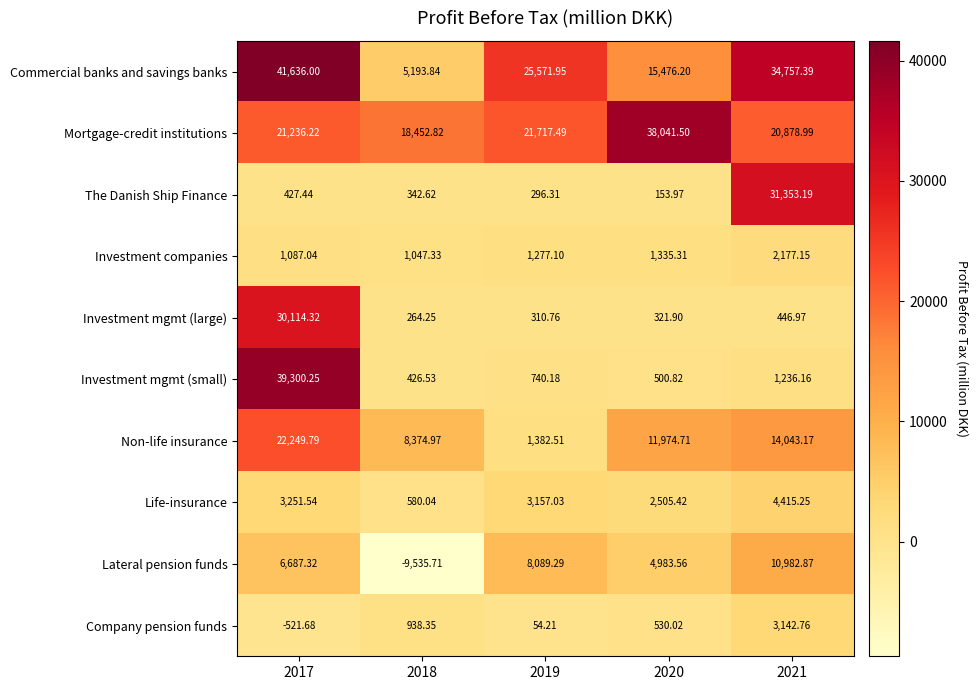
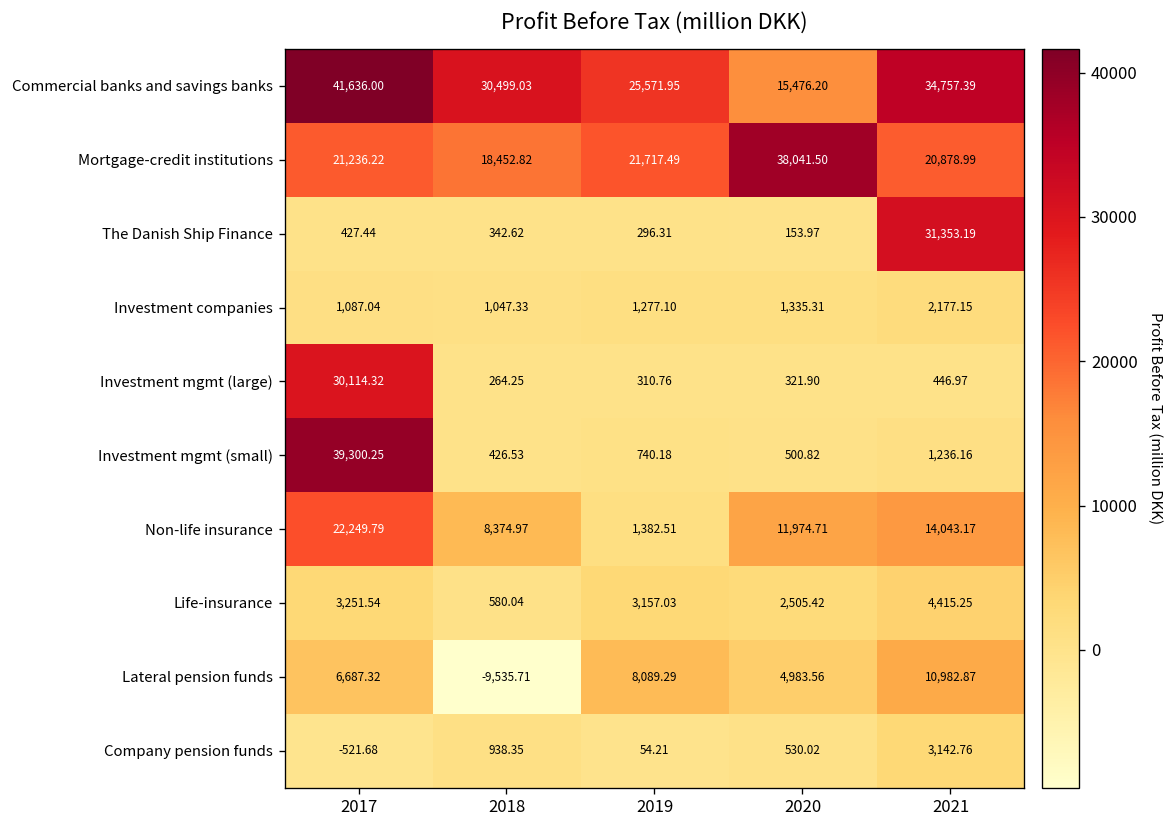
  {
    "Commercial banks and savings banks": {
      "2017": "41,636.00",
-     "2018": "5,193.84",
+     "2018": "30,499.03",
      "2019": "25,571.95",
      "2020": "15,476.20",
      "2021": "34,757.39"
    },
    "Mortgage-credit institutions": {
      "2017": "21,236.22",
      "2018": "18,452.82",
      "2019": "21,717.49",
      "2020": "38,041.50",
      "2021": "20,878.99"
    },
    "The Danish Ship Finance": {
      "2017": "427.44",
      "2018": "342.62",
      "2019": "296.31",
      "2020": "153.97",
      "2021": "31,353.19"
    },
    "Investment companies": {
      "2017": "1,087.04",
      "2018": "1,047.33",
      "2019": "1,277.10",
      "2020": "1,335.31",
      "2021": "2,177.15"
    },
    "Investment mgmt (large)": {
      "2017": "30,114.32",
      "2018": "264.25",
      "2019": "310.76",
      "2020": "321.90",
      "2021": "446.97"
    },
    "Investment mgmt (small)": {
      "2017": "39,300.25",
      "2018": "426.53",
      "2019": "740.18",
      "2020": "500.82",
      "2021": "1,236.16"
    },
    "Non-life insurance": {
      "2017": "22,249.79",
      "2018": "8,374.97",
      "2019": "1,382.51",
      "2020": "11,974.71",
      "2021": "14,043.17"
    },
    "Life-insurance": {
      "2017": "3,251.54",
      "2018": "580.04",
      "2019": "3,157.03",
      "2020": "2,505.42",
      "2021": "4,415.25"
    },
    "Lateral pension funds": {
      "2017": "6,687.32",
      "2018": "-9,535.71",
      "2019": "8,089.29",
      "2020": "4,983.56",
      "2021": "10,982.87"
    },
    "Company pension funds": {
      "2017": "-521.68",
      "2018": "938.35",
      "2019": "54.21",
      "2020": "530.02",
      "2021": "3,142.76"
    }
  }
